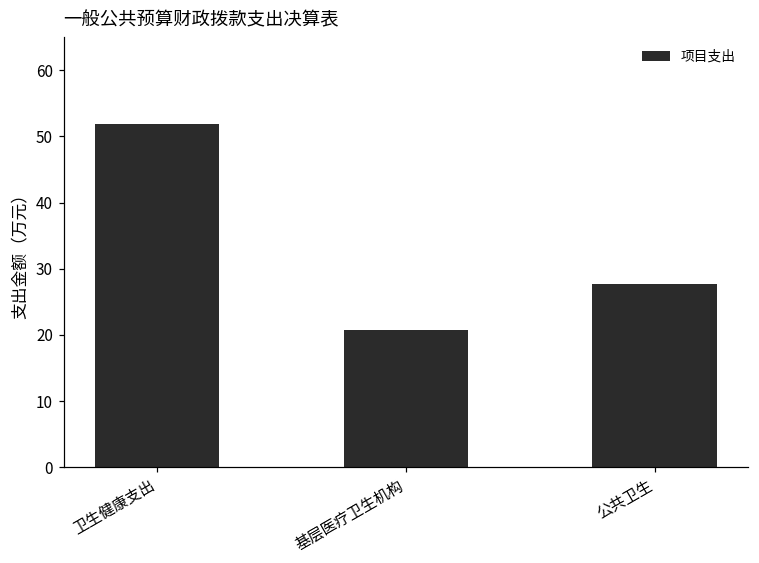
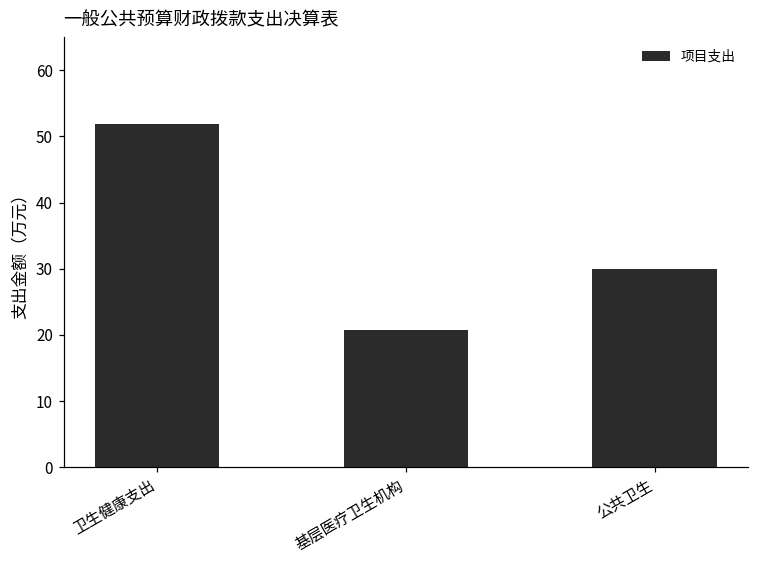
  {
    "卫生健康支出": 52,
    "基层医疗卫生机构": 21,
-   "公共卫生": 28
+   "公共卫生": 30
  }
